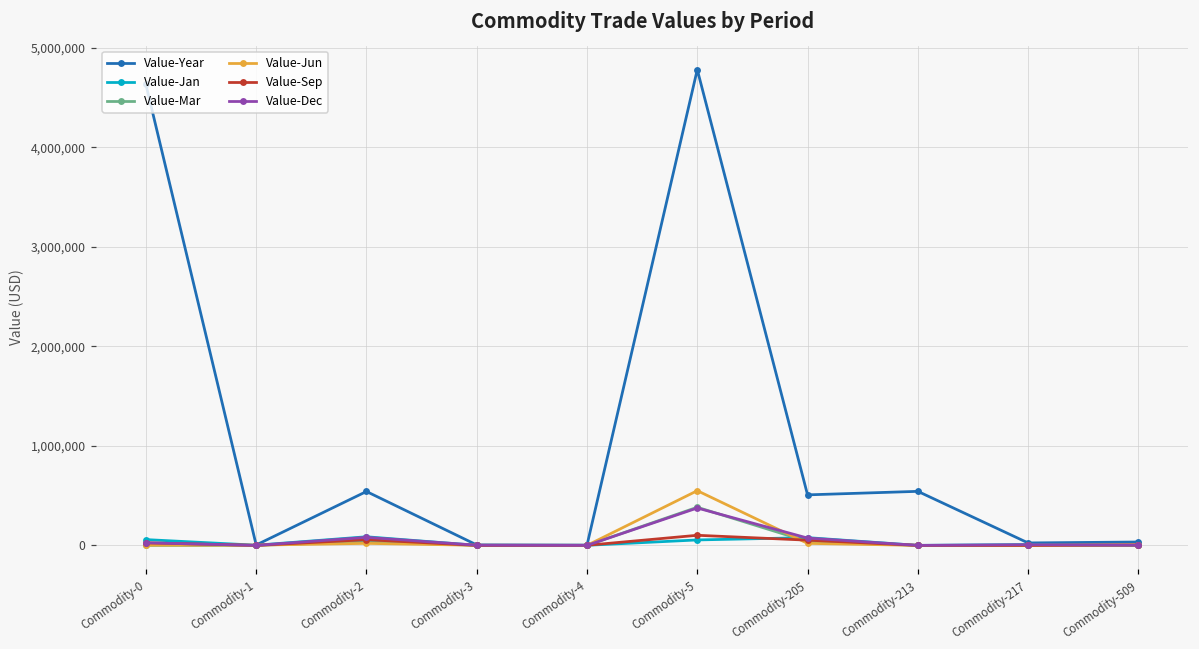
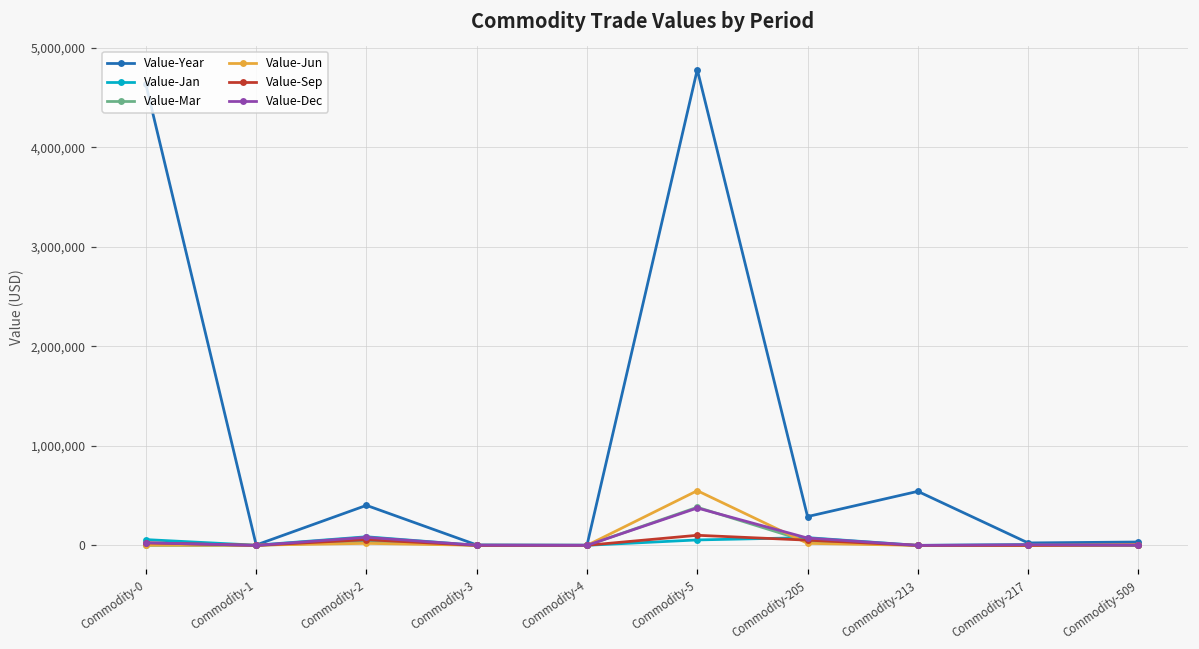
  {
    "Value-Year": {
-     "Commodity-2": "500,000",
+     "Commodity-2": "400,000",
      "Commodity-5": "4,800,000",
-     "Commodity-205": "500,000",
+     "Commodity-205": "300,000",
      "Commodity-213": "500,000"
    },
    "Value-Jan": {
      "Commodity-0": "100,000",
      "Commodity-5": "100,000"
    },
    "Value-Jun": {
      "Commodity-5": "500,000"
    },
    "Value-Sep": {
      "Commodity-5": "100,000"
    }
  }
